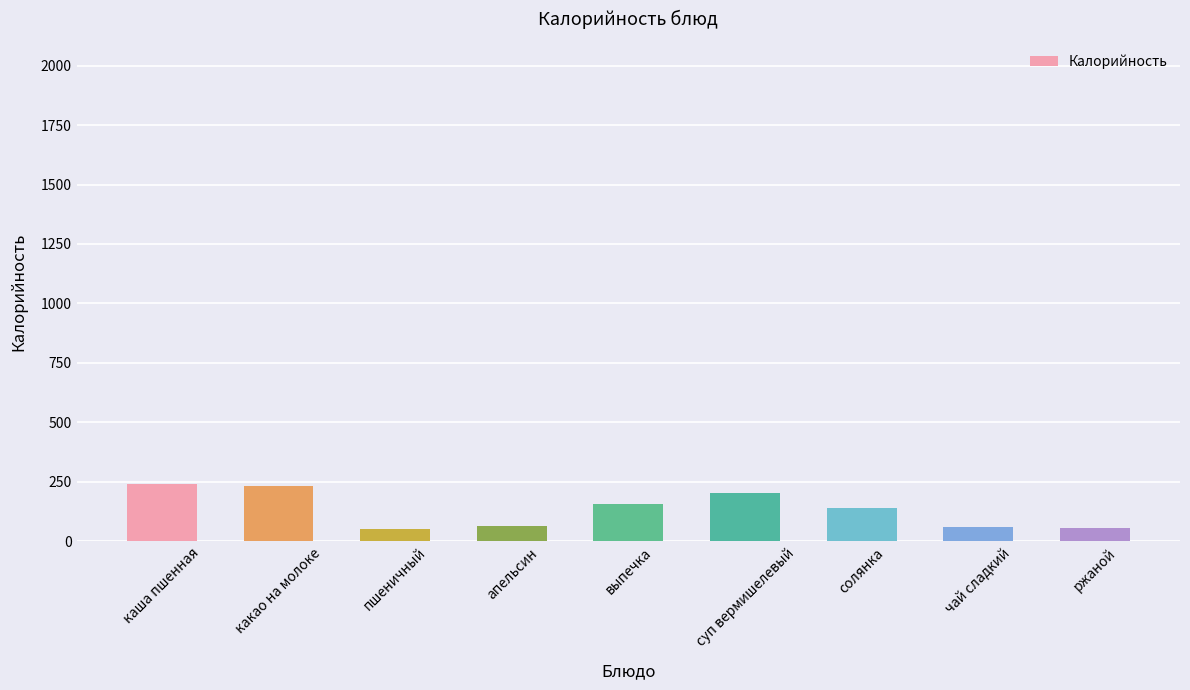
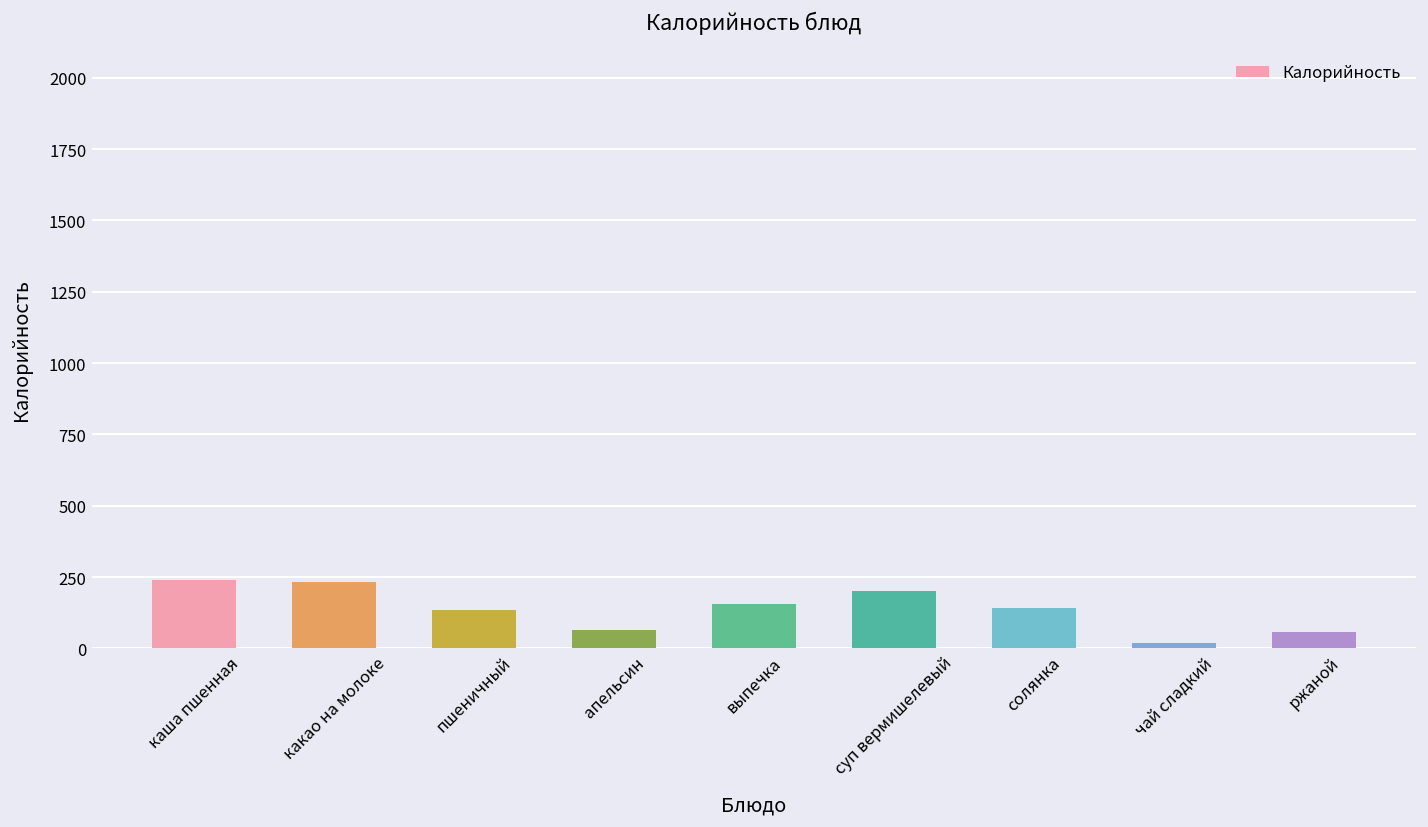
  {
    "каша пшенная": 240,
    "какао на молоке": 230,
-   "пшеничный": 50,
+   "пшеничный": 140,
    "апельсин": 60,
    "выпечка": 160,
    "суп вермишелевый": 200,
    "солянка": 140,
-   "чай сладкий": 60,
+   "чай сладкий": 20,
    "ржаной": 60
  }
